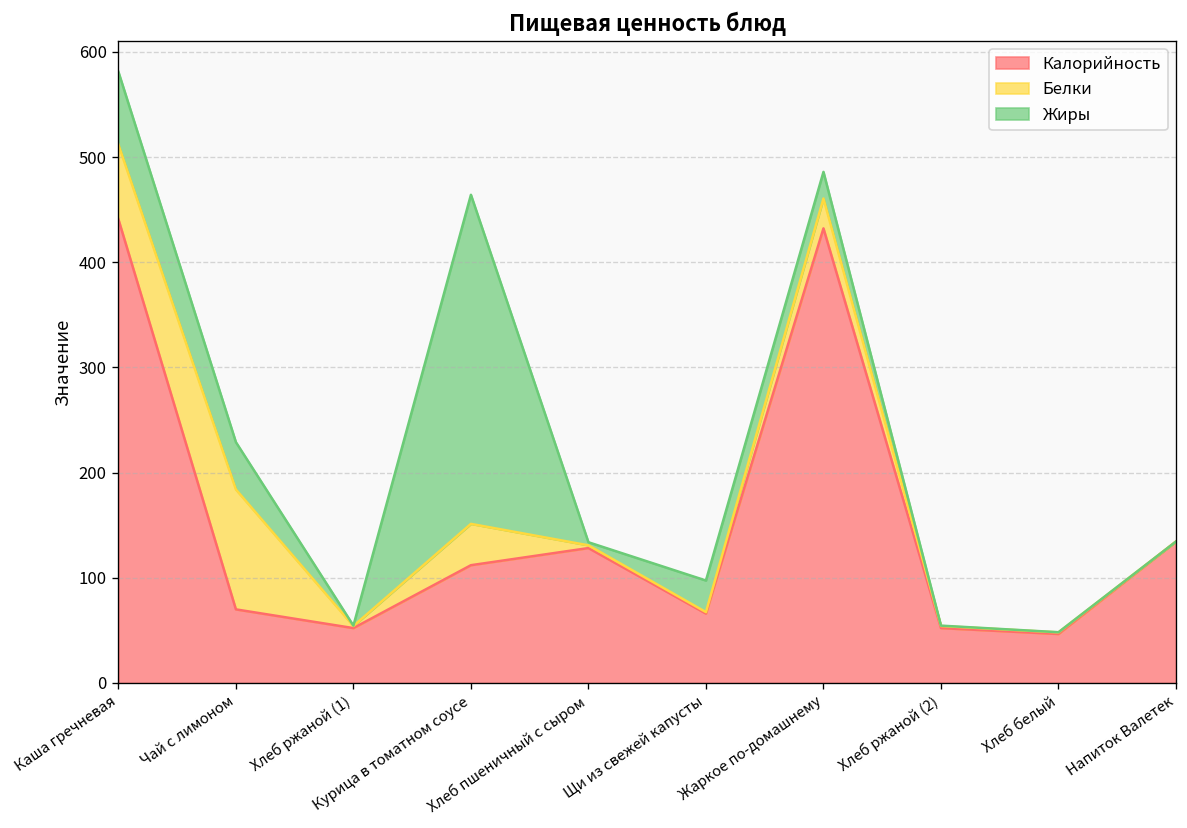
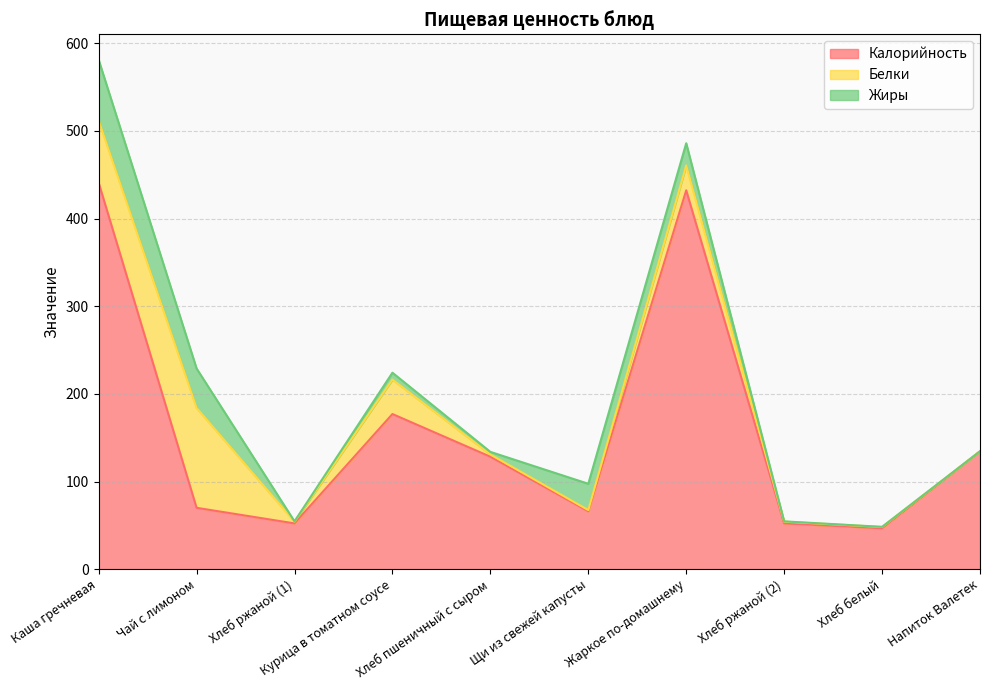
  {
    "Калорийность": {
      "Каша гречневая": 440,
      "Чай с лимоном": 70,
-     "Курица в томатном соусе": 110,
+     "Курица в томатном соусе": 180,
      "Жаркое по-домашнему": 430
    },
    "Белки": {
      "Каша гречневая": 70,
      "Чай с лимоном": 110,
      "Курица в томатном соусе": 40,
      "Жаркое по-домашнему": 30
    },
    "Жиры": {
      "Каша гречневая": 70,
      "Чай с лимоном": 50,
-     "Курица в томатном соусе": 310,
+     "Курица в томатном соусе": 10,
      "Щи из свежей капусты": 30,
      "Жаркое по-домашнему": 30
    }
  }
